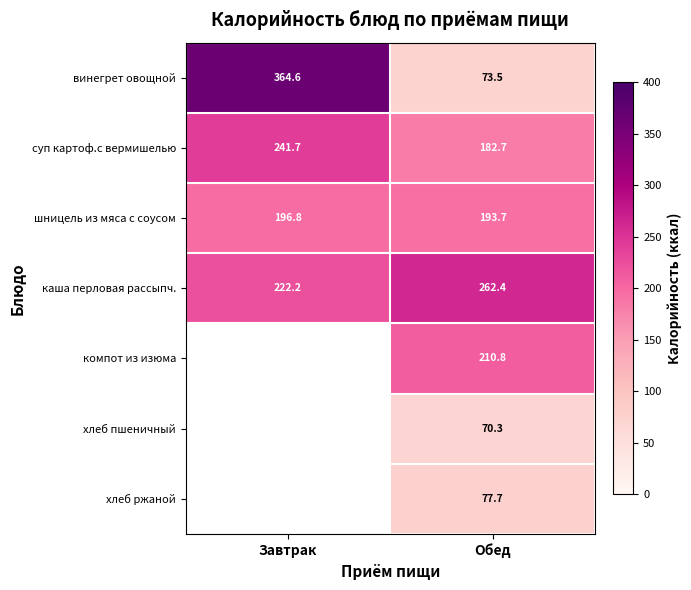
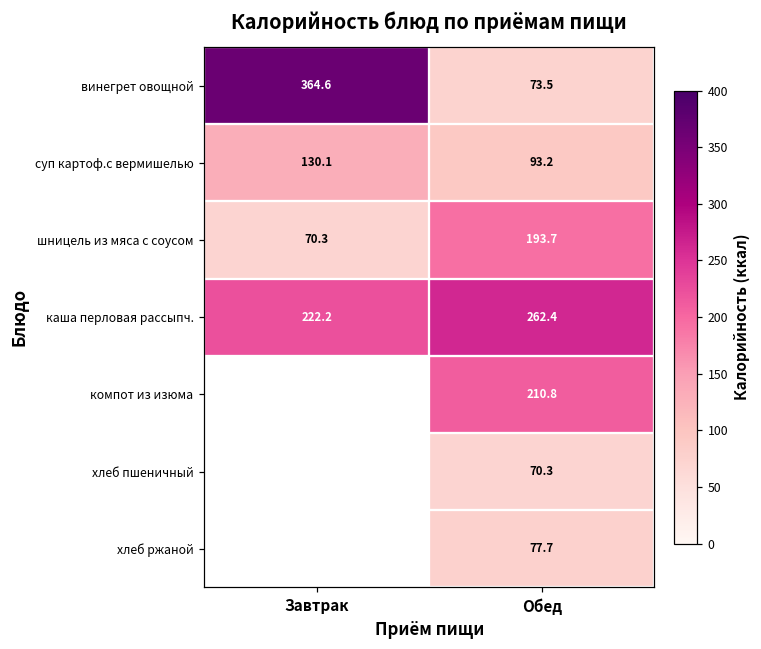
  {
    "винегрет овощной": {
      "Завтрак": 364.6,
      "Обед": 73.5
    },
    "суп картоф.с вермишелью": {
-     "Завтрак": 241.7,
-     "Обед": 182.7
+     "Завтрак": 130.1,
+     "Обед": 93.2
    },
    "шницель из мяса с соусом": {
-     "Завтрак": 196.8,
+     "Завтрак": 70.3,
      "Обед": 193.7
    },
    "каша перловая рассыпч.": {
      "Завтрак": 222.2,
      "Обед": 262.4
    },
    "компот из изюма": {
      "Обед": 210.8
    },
    "хлеб пшеничный": {
      "Обед": 70.3
    },
    "хлеб ржаной": {
      "Обед": 77.7
    }
  }
